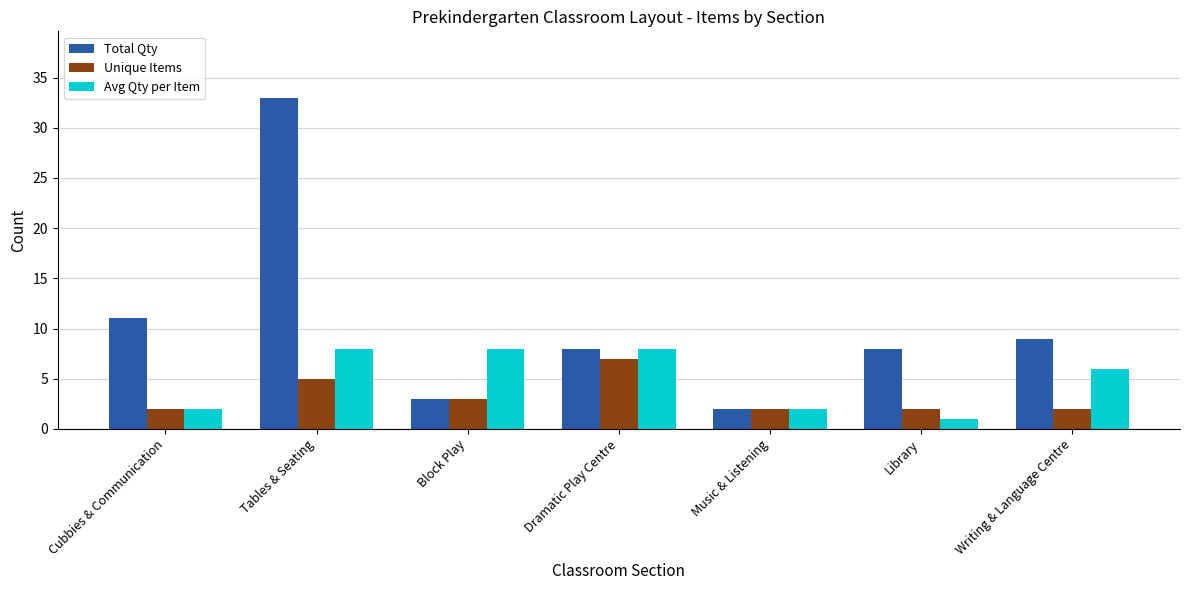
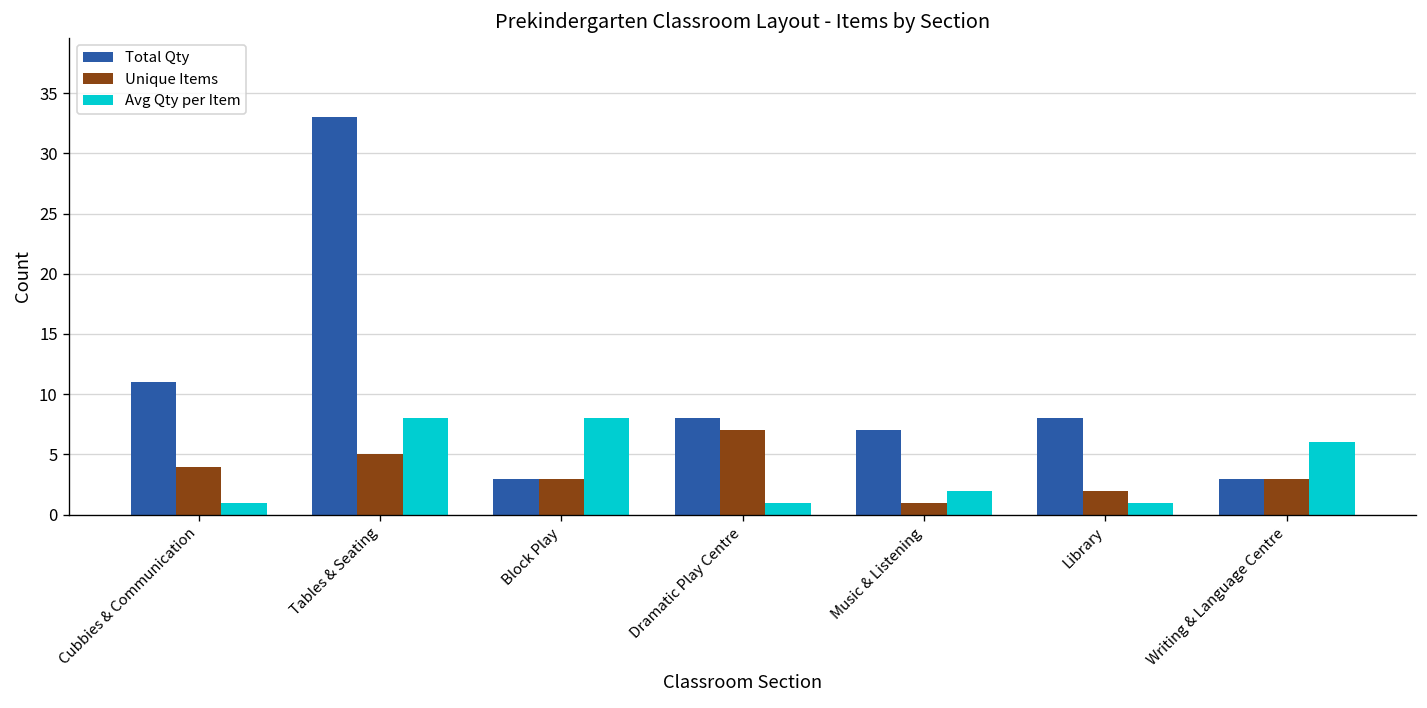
  {
    "Total Qty": {
      "Cubbies & Communication": 11,
      "Tables & Seating": 33,
      "Block Play": 3,
      "Dramatic Play Centre": 8,
-     "Music & Listening": 2,
+     "Music & Listening": 7,
      "Library": 8,
-     "Writing & Language Centre": 9
+     "Writing & Language Centre": 3
    },
    "Unique Items": {
-     "Cubbies & Communication": 2,
+     "Cubbies & Communication": 4,
      "Tables & Seating": 5,
      "Block Play": 3,
      "Dramatic Play Centre": 7,
-     "Music & Listening": 2,
+     "Music & Listening": 1,
      "Library": 2,
-     "Writing & Language Centre": 2
+     "Writing & Language Centre": 3
    },
    "Avg Qty per Item": {
-     "Cubbies & Communication": 2,
+     "Cubbies & Communication": 1,
      "Tables & Seating": 8,
      "Block Play": 8,
-     "Dramatic Play Centre": 8,
+     "Dramatic Play Centre": 1,
      "Music & Listening": 2,
      "Library": 1,
      "Writing & Language Centre": 6
    }
  }
